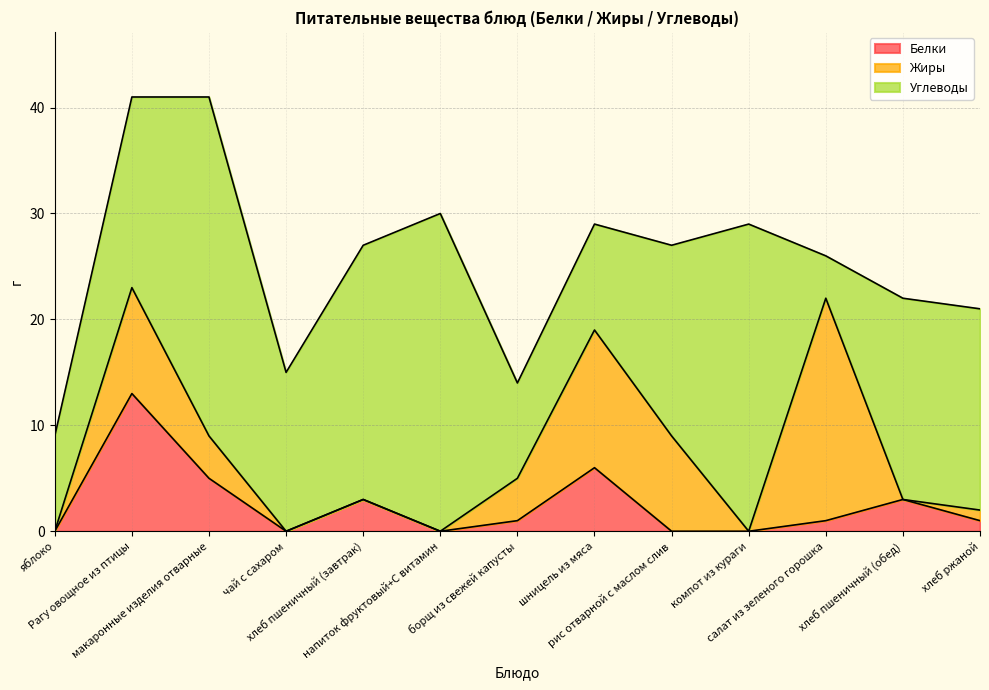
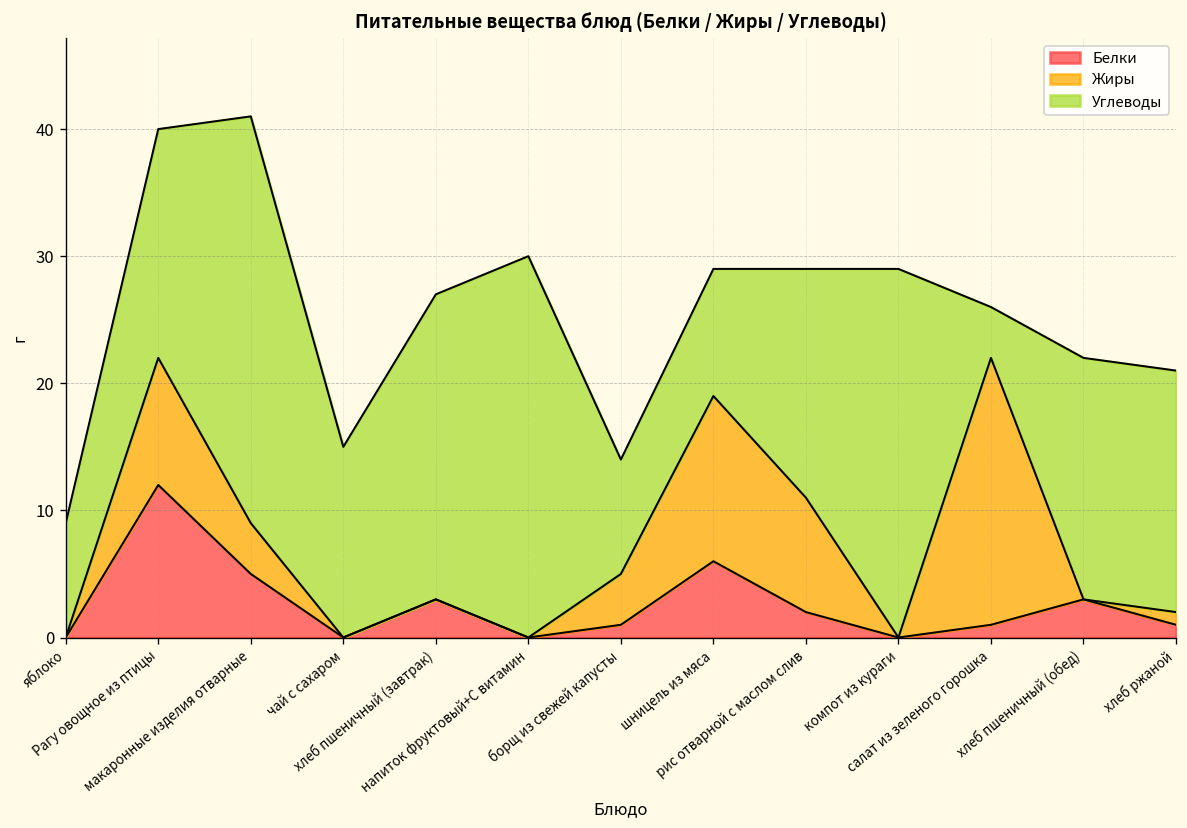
  {
    "Белки": {
-     "Рагу овощное из птицы": 13,
+     "Рагу овощное из птицы": 12,
      "макаронные изделия отварные": 5,
      "борщ из свежей капусты": 1,
      "шницель из мяса": 6,
-     "рис отварной с маслом слив": 0,
+     "рис отварной с маслом слив": 2,
      "салат из зеленого горошка": 1,
      "хлеб ржаной": 1
    },
    "Жиры": {
      "Рагу овощное из птицы": 10,
      "макаронные изделия отварные": 4,
      "борщ из свежей капусты": 4,
      "шницель из мяса": 13,
      "рис отварной с маслом слив": 9,
      "салат из зеленого горошка": 21,
      "хлеб ржаной": 1
    },
    "Углеводы": {
      "яблоко": 9,
      "Рагу овощное из птицы": 18,
      "макаронные изделия отварные": 32,
      "чай с сахаром": 15,
      "хлеб пшеничный (завтрак)": 24,
      "напиток фруктовый+С витамин": 30,
      "борщ из свежей капусты": 9,
      "шницель из мяса": 10,
      "рис отварной с маслом слив": 18,
      "компот из кураги": 29,
      "салат из зеленого горошка": 4,
      "хлеб пшеничный (обед)": 19,
      "хлеб ржаной": 19
    }
  }
